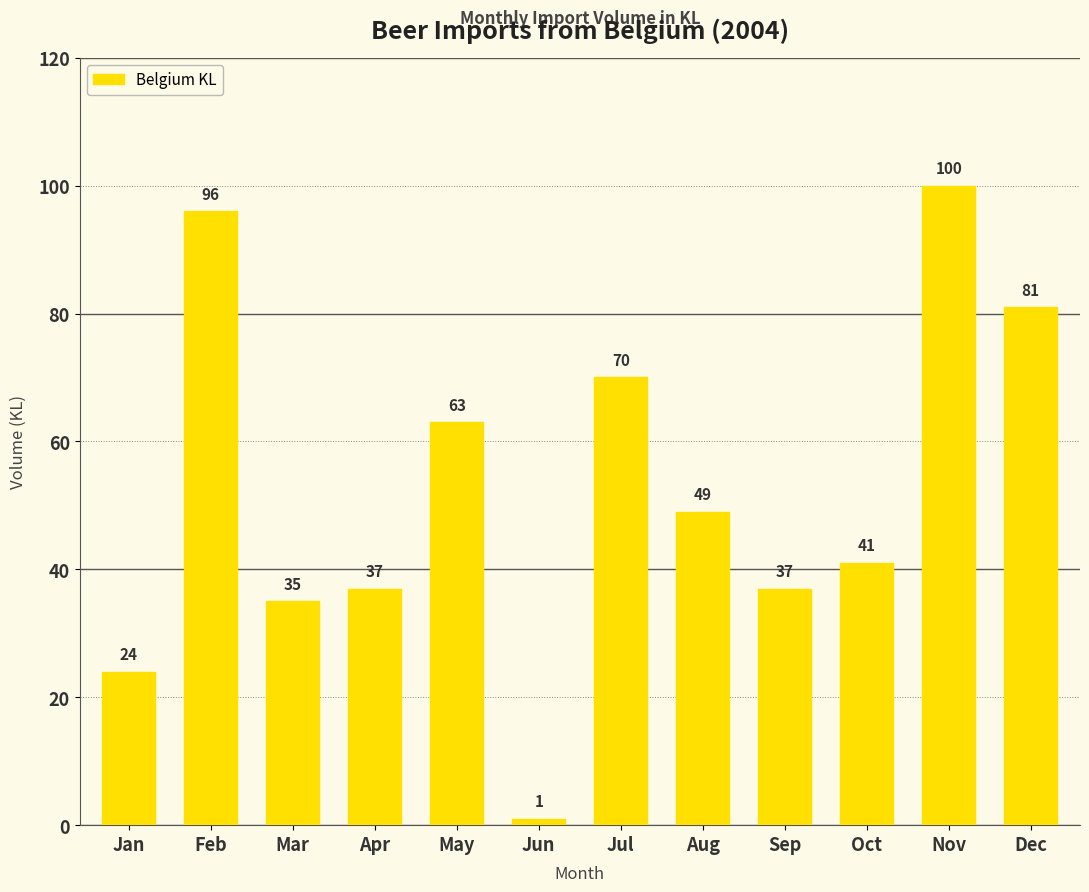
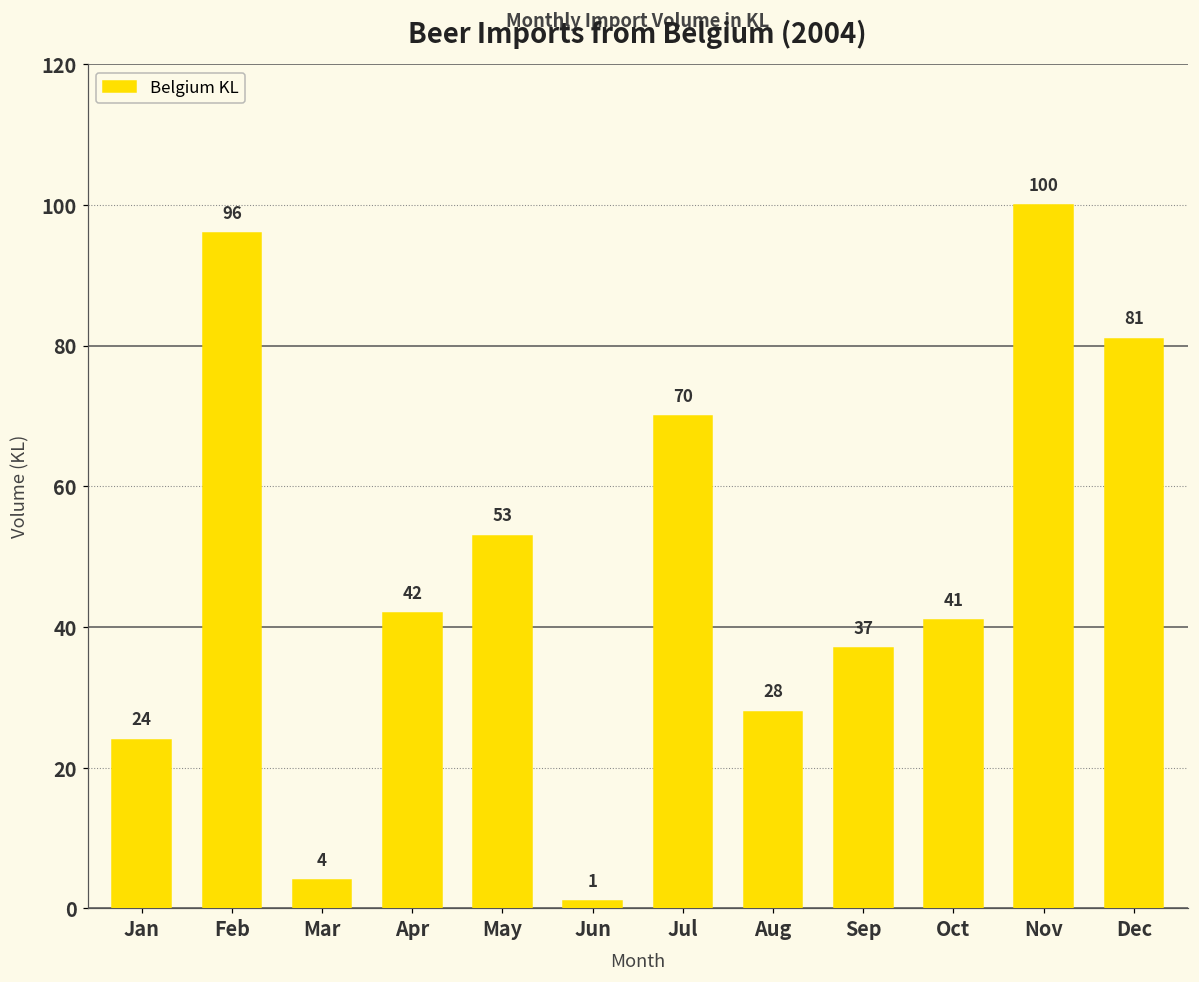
  {
    "Jan": 24,
    "Feb": 96,
-   "Mar": 35,
-   "Apr": 37,
-   "May": 63,
+   "Mar": 4,
+   "Apr": 42,
+   "May": 53,
    "Jun": 1,
    "Jul": 70,
-   "Aug": 49,
+   "Aug": 28,
    "Sep": 37,
    "Oct": 41,
    "Nov": 100,
    "Dec": 81
  }
